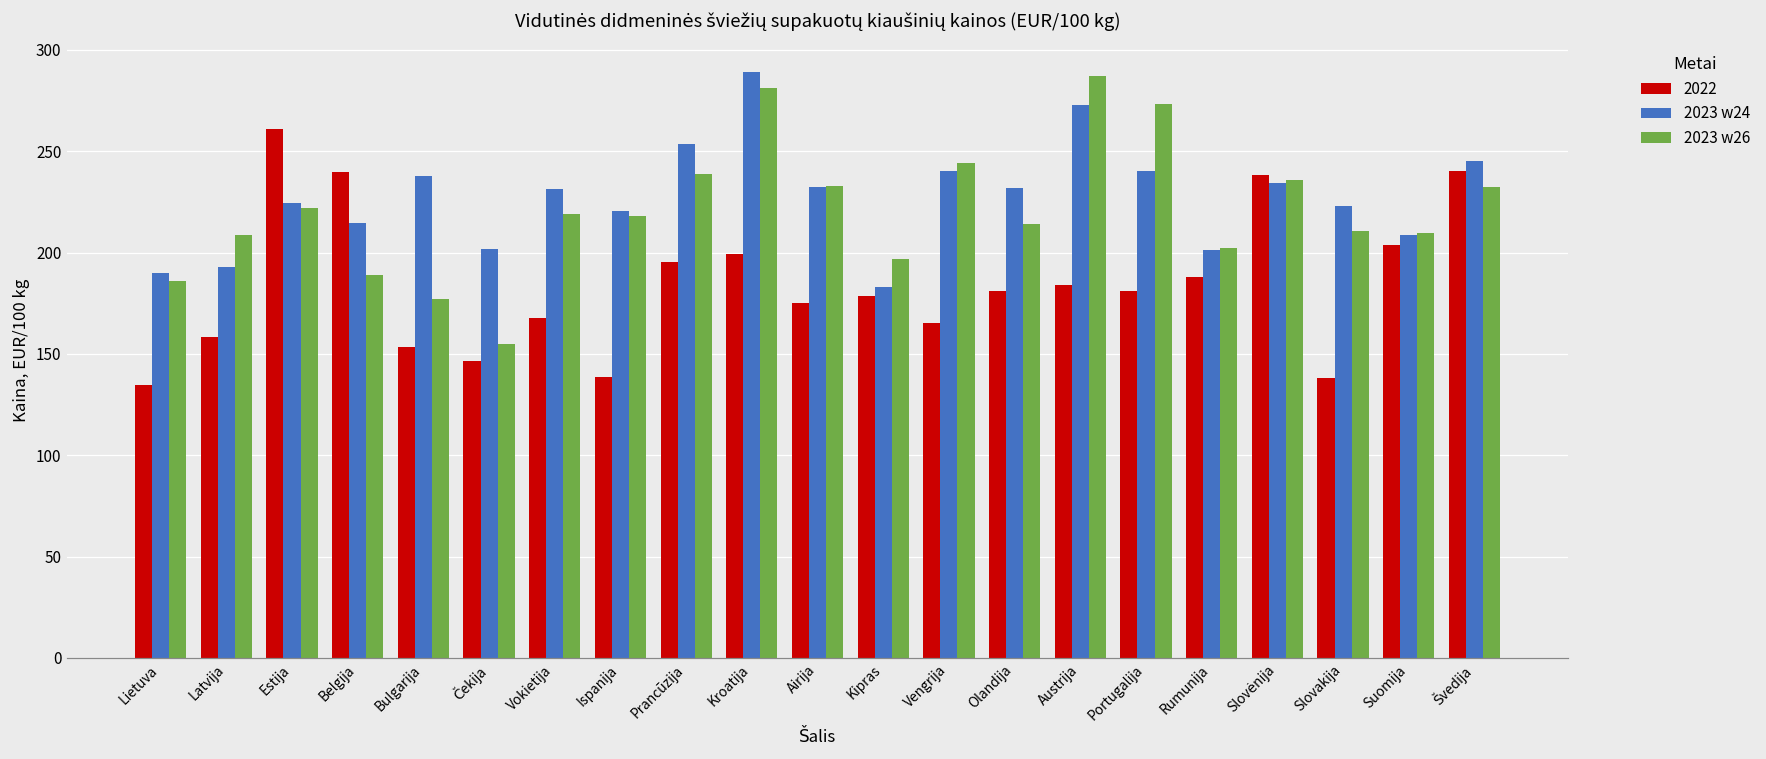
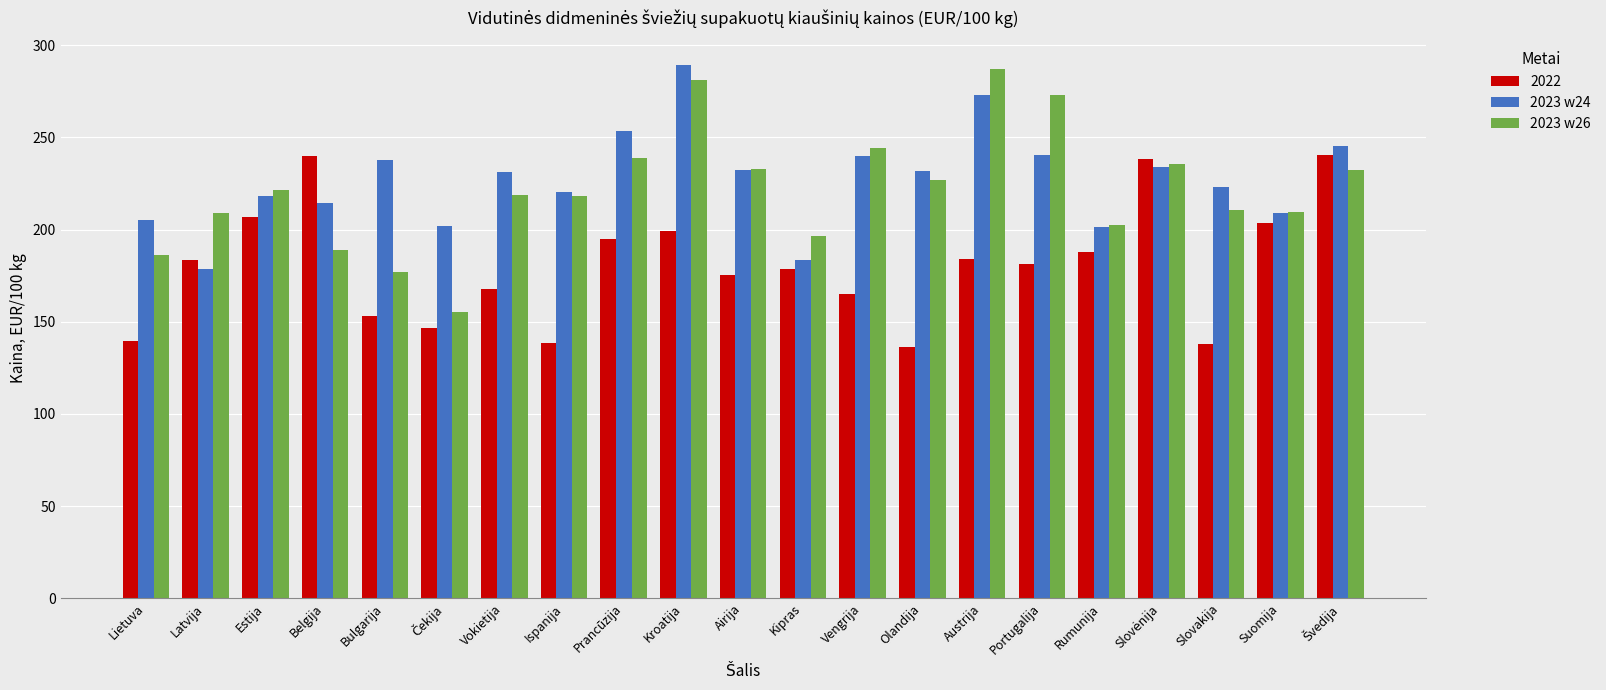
  {
    "2022": {
-     "Lietuva": 135,
-     "Latvija": 158,
-     "Estija": 261,
+     "Lietuva": 139,
+     "Latvija": 184,
+     "Estija": 207,
      "Belgija": 240,
      "Bulgarija": 153,
      "Čekija": 146,
      "Vokietija": 168,
      "Ispanija": 139,
      "Prancūzija": 195,
      "Kroatija": 199,
      "Airija": 175,
      "Kipras": 179,
      "Vengrija": 165,
-     "Olandija": 181,
+     "Olandija": 137,
      "Austrija": 184,
      "Portugalija": 181,
      "Rumunija": 188,
      "Slovėnija": 238,
      "Slovakija": 138,
      "Suomija": 204,
      "Švedija": 240
    },
    "2023 w24": {
-     "Lietuva": 190,
-     "Latvija": 193,
-     "Estija": 224,
+     "Lietuva": 205,
+     "Latvija": 179,
+     "Estija": 218,
      "Belgija": 215,
      "Bulgarija": 238,
      "Čekija": 202,
      "Vokietija": 231,
      "Ispanija": 221,
      "Prancūzija": 253,
      "Kroatija": 289,
      "Airija": 233,
      "Kipras": 183,
      "Vengrija": 240,
      "Olandija": 232,
      "Austrija": 273,
      "Portugalija": 240,
      "Rumunija": 201,
      "Slovėnija": 234,
      "Slovakija": 223,
      "Suomija": 209,
      "Švedija": 245
    },
    "2023 w26": {
      "Lietuva": 186,
      "Latvija": 209,
      "Estija": 222,
      "Belgija": 189,
      "Bulgarija": 177,
      "Čekija": 155,
      "Vokietija": 219,
      "Ispanija": 218,
      "Prancūzija": 239,
      "Kroatija": 281,
      "Airija": 233,
      "Kipras": 197,
      "Vengrija": 244,
-     "Olandija": 214,
+     "Olandija": 227,
      "Austrija": 287,
      "Portugalija": 273,
      "Rumunija": 202,
      "Slovėnija": 236,
      "Slovakija": 211,
      "Suomija": 210,
      "Švedija": 232
    }
  }
